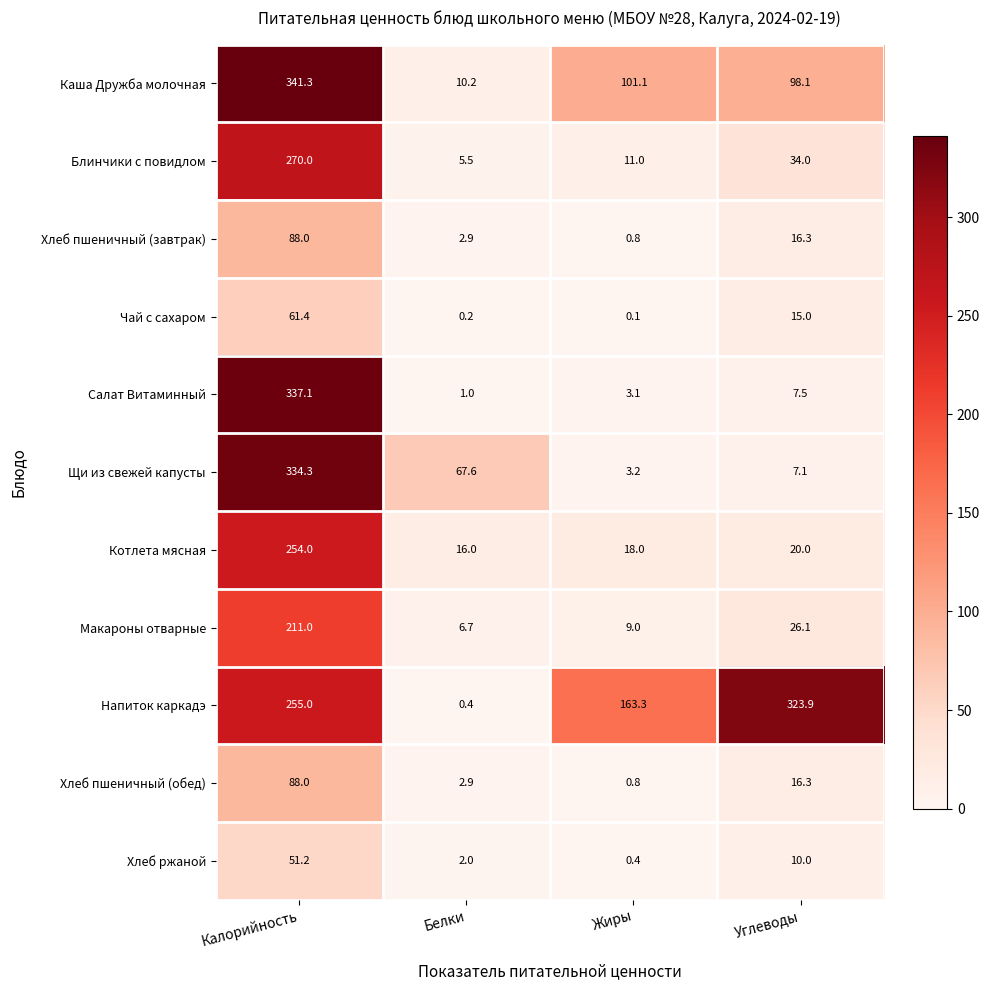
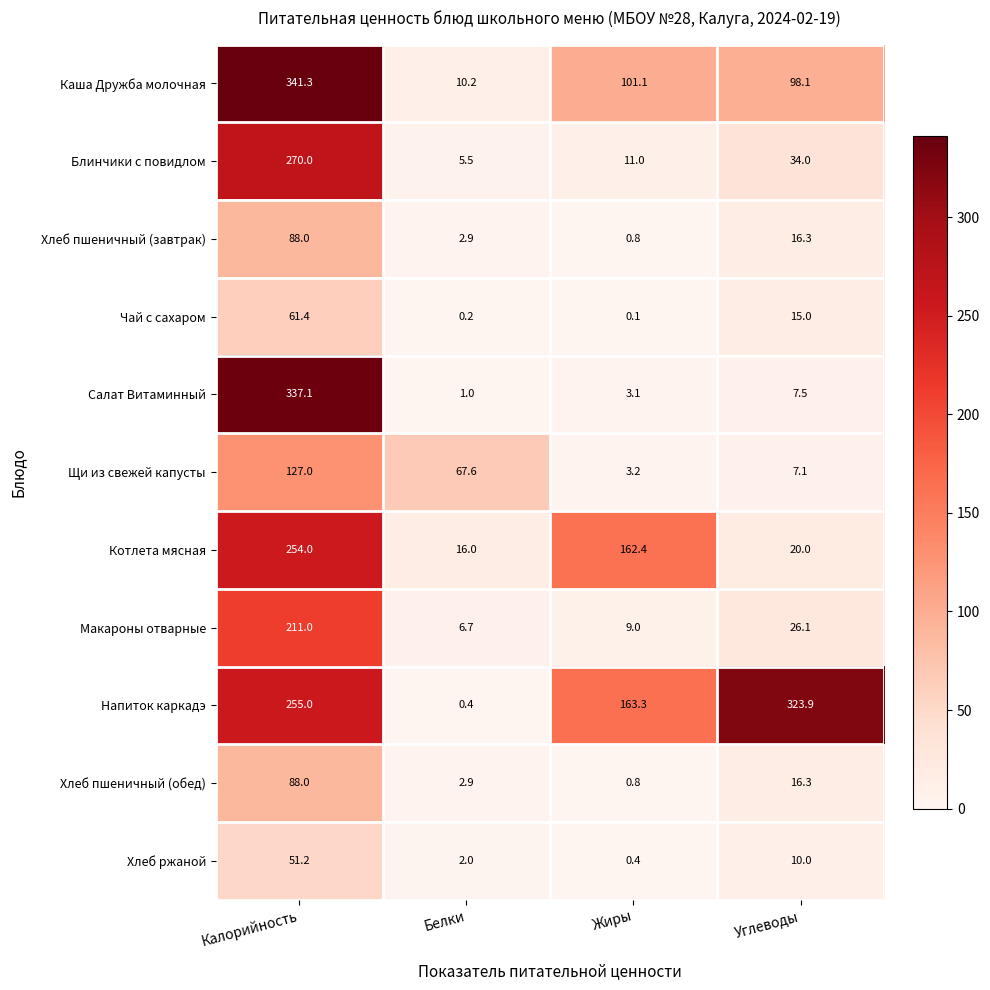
  {
    "Каша Дружба молочная": {
      "Калорийность": 341.3,
      "Белки": 10.2,
      "Жиры": 101.1,
      "Углеводы": 98.1
    },
    "Блинчики с повидлом": {
      "Калорийность": 270.0,
      "Белки": 5.5,
      "Жиры": 11.0,
      "Углеводы": 34.0
    },
    "Хлеб пшеничный (завтрак)": {
      "Калорийность": 88.0,
      "Белки": 2.9,
      "Жиры": 0.8,
      "Углеводы": 16.3
    },
    "Чай с сахаром": {
      "Калорийность": 61.4,
      "Белки": 0.2,
      "Жиры": 0.1,
      "Углеводы": 15.0
    },
    "Салат Витаминный": {
      "Калорийность": 337.1,
      "Белки": 1.0,
      "Жиры": 3.1,
      "Углеводы": 7.5
    },
    "Щи из свежей капусты": {
-     "Калорийность": 334.3,
+     "Калорийность": 127.0,
      "Белки": 67.6,
      "Жиры": 3.2,
      "Углеводы": 7.1
    },
    "Котлета мясная": {
      "Калорийность": 254.0,
      "Белки": 16.0,
-     "Жиры": 18.0,
+     "Жиры": 162.4,
      "Углеводы": 20.0
    },
    "Макароны отварные": {
      "Калорийность": 211.0,
      "Белки": 6.7,
      "Жиры": 9.0,
      "Углеводы": 26.1
    },
    "Напиток каркадэ": {
      "Калорийность": 255.0,
      "Белки": 0.4,
      "Жиры": 163.3,
      "Углеводы": 323.9
    },
    "Хлеб пшеничный (обед)": {
      "Калорийность": 88.0,
      "Белки": 2.9,
      "Жиры": 0.8,
      "Углеводы": 16.3
    },
    "Хлеб ржаной": {
      "Калорийность": 51.2,
      "Белки": 2.0,
      "Жиры": 0.4,
      "Углеводы": 10.0
    }
  }
